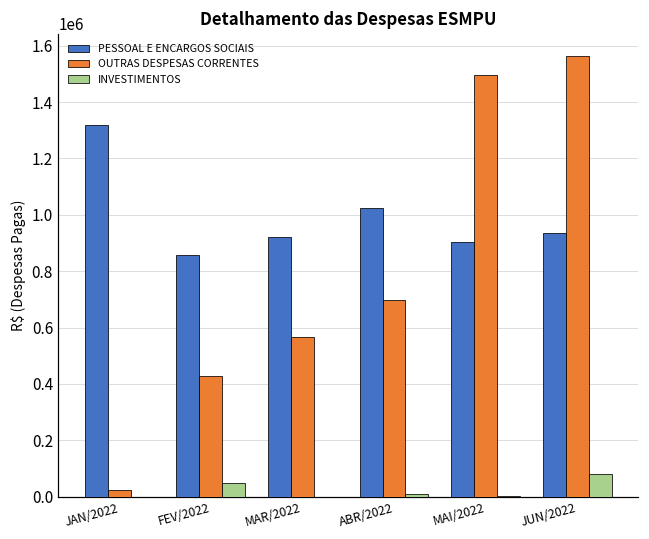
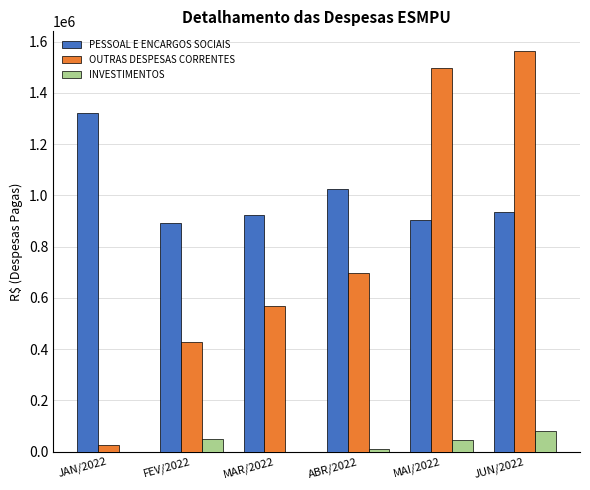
  {
    "PESSOAL E ENCARGOS SOCIAIS": {
      "JAN/2022": 1320000,
-     "FEV/2022": 860000,
+     "FEV/2022": 890000,
      "MAR/2022": 920000,
      "ABR/2022": 1020000,
      "MAI/2022": 900000,
      "JUN/2022": 930000
    },
    "OUTRAS DESPESAS CORRENTES": {
      "JAN/2022": 20000,
      "FEV/2022": 430000,
      "MAR/2022": 570000,
      "ABR/2022": 700000,
      "MAI/2022": 1500000,
      "JUN/2022": 1560000
    },
    "INVESTIMENTOS": {
      "JAN/2022": 0,
      "FEV/2022": 50000,
      "MAR/2022": 0,
-     "MAI/2022": 0,
+     "MAI/2022": 40000,
      "JUN/2022": 80000
    }
  }
